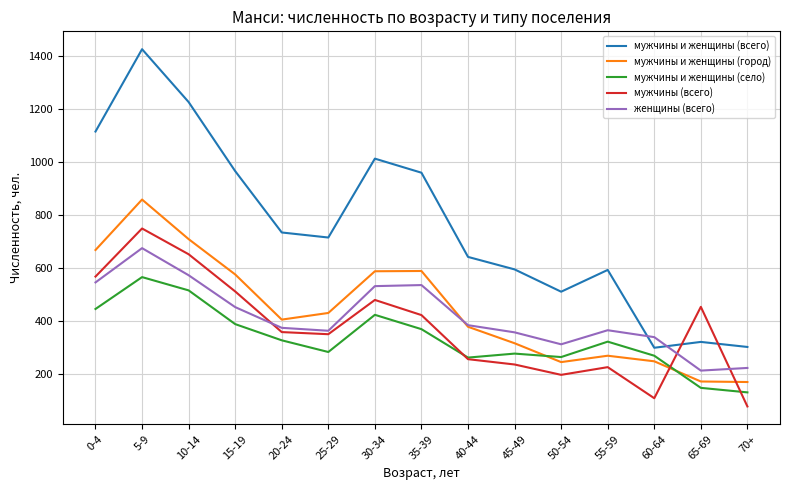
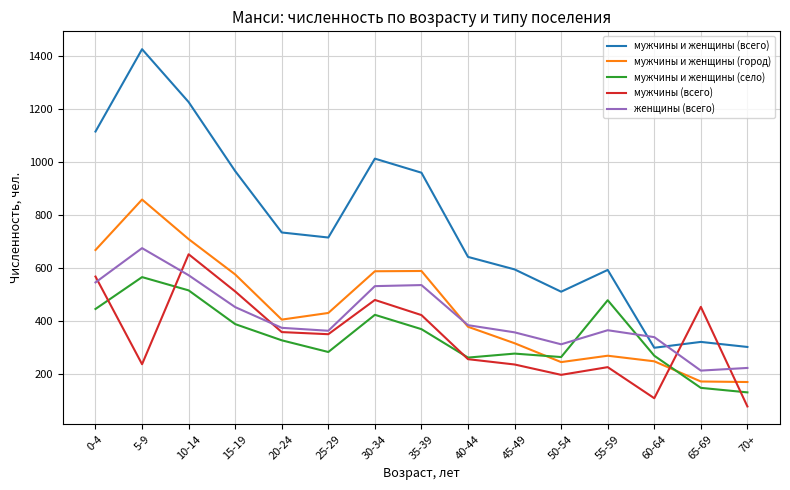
  {
    "мужчины и женщины (всего)": {
      "0-4": 1110,
      "5-9": 1420,
      "10-14": 1230,
      "15-19": 970,
      "20-24": 730,
      "25-29": 720,
      "30-34": 1010,
      "35-39": 960,
      "40-44": 640,
      "45-49": 600,
      "50-54": 510,
      "55-59": 590,
      "60-64": 300,
      "65-69": 320,
      "70+": 300
    },
    "мужчины и женщины (город)": {
      "0-4": 670,
      "5-9": 860,
      "10-14": 710,
      "15-19": 580,
      "20-24": 410,
      "25-29": 430,
      "30-34": 590,
      "35-39": 590,
      "45-49": 320,
      "50-54": 250,
      "55-59": 270,
      "60-64": 250,
      "65-69": 170,
      "70+": 170
    },
    "мужчины и женщины (село)": {
      "0-4": 450,
      "5-9": 570,
      "10-14": 520,
      "15-19": 390,
      "20-24": 330,
      "25-29": 280,
      "30-34": 420,
      "35-39": 370,
      "45-49": 280,
      "50-54": 270,
-     "55-59": 320,
+     "55-59": 480,
      "60-64": 270,
      "65-69": 150,
      "70+": 130
    },
    "мужчины (всего)": {
      "0-4": 570,
-     "5-9": 750,
+     "5-9": 240,
      "10-14": 650,
      "15-19": 510,
      "20-24": 360,
      "25-29": 350,
      "30-34": 480,
      "35-39": 420,
      "45-49": 240,
      "50-54": 200,
      "55-59": 230,
      "60-64": 110,
      "65-69": 450,
      "70+": 80
    },
    "женщины (всего)": {
      "0-4": 550,
      "5-9": 680,
      "10-14": 570,
      "15-19": 450,
      "20-24": 380,
      "25-29": 360,
      "30-34": 530,
      "35-39": 540,
      "45-49": 360,
      "50-54": 310,
      "55-59": 370,
      "60-64": 340,
      "65-69": 210,
      "70+": 220
    }
  }
